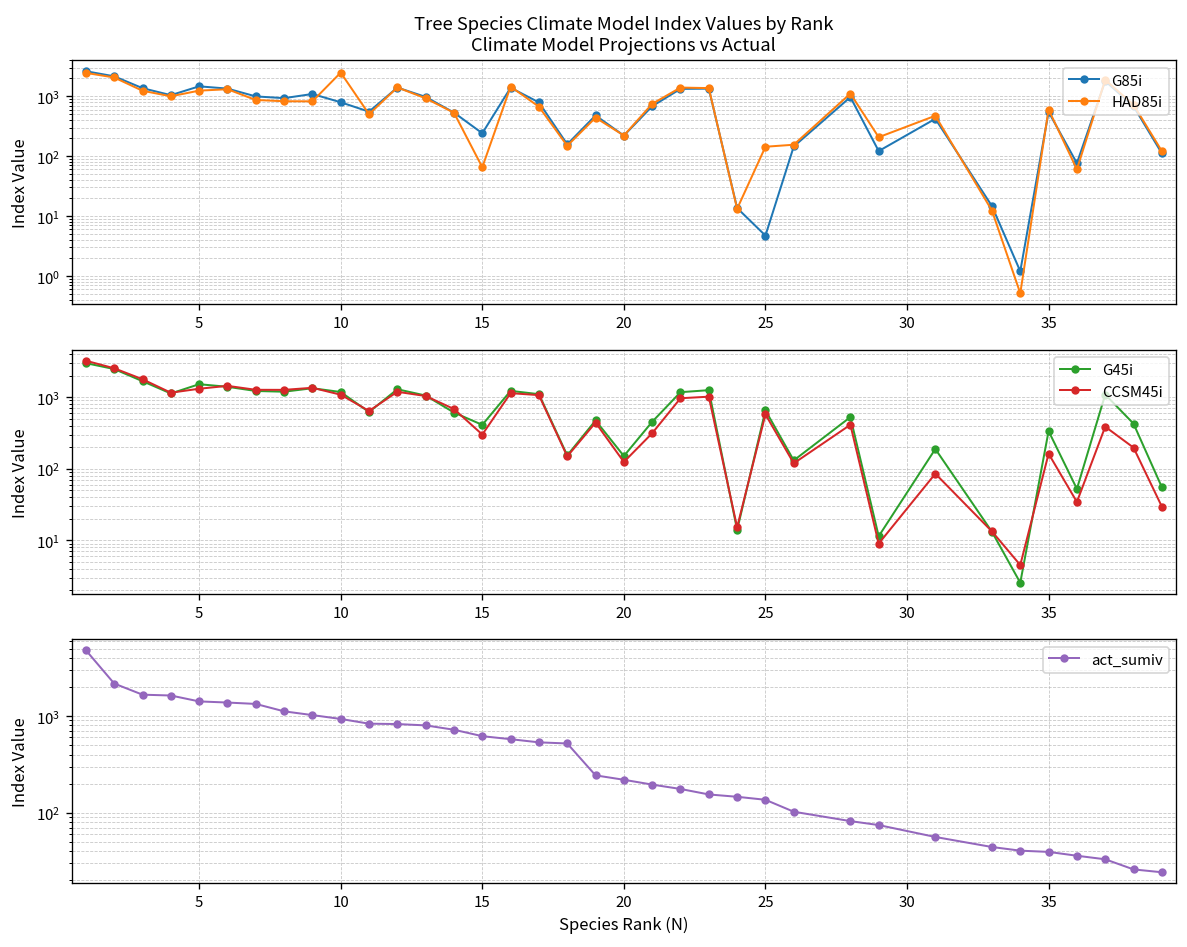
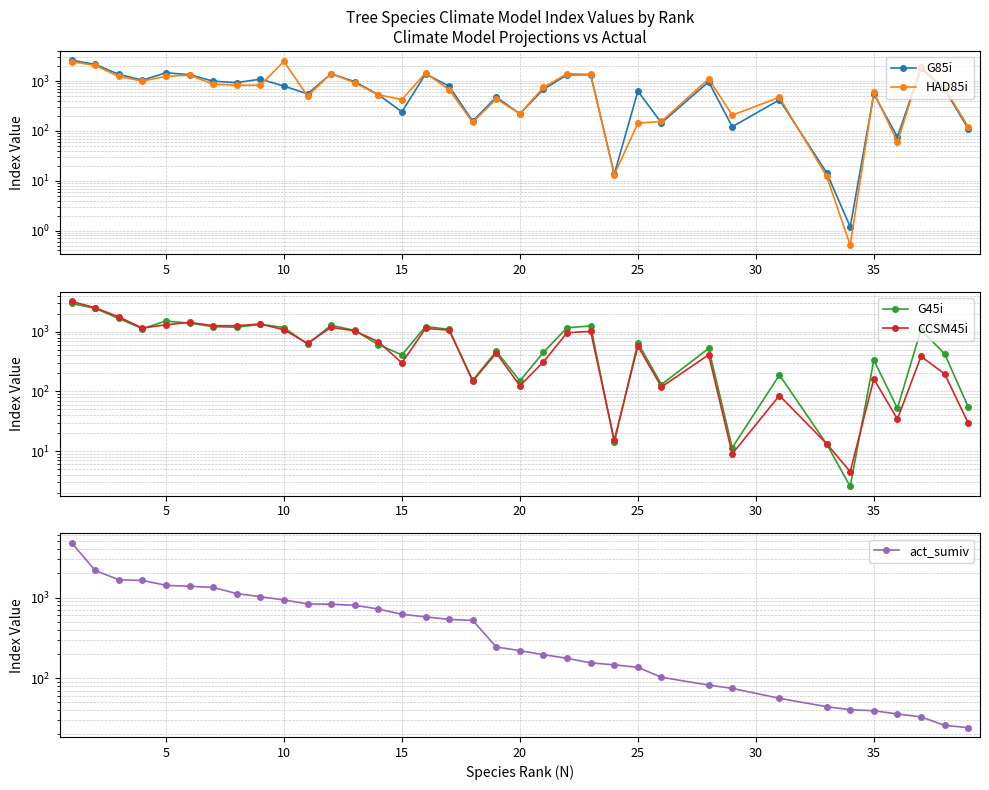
  {
    "Tree Species Climate Model Index Values by Rank Climate Model Projections vs Actual": {
      "G85i": {
        "5": 1500,
        "10": 800,
        "15": 200,
-       "25": 5
+       "25": 600
      },
      "HAD85i": {
        "5": 1200,
        "10": 2000,
-       "15": 70,
+       "15": 400,
        "25": 140
      }
    }
  }
